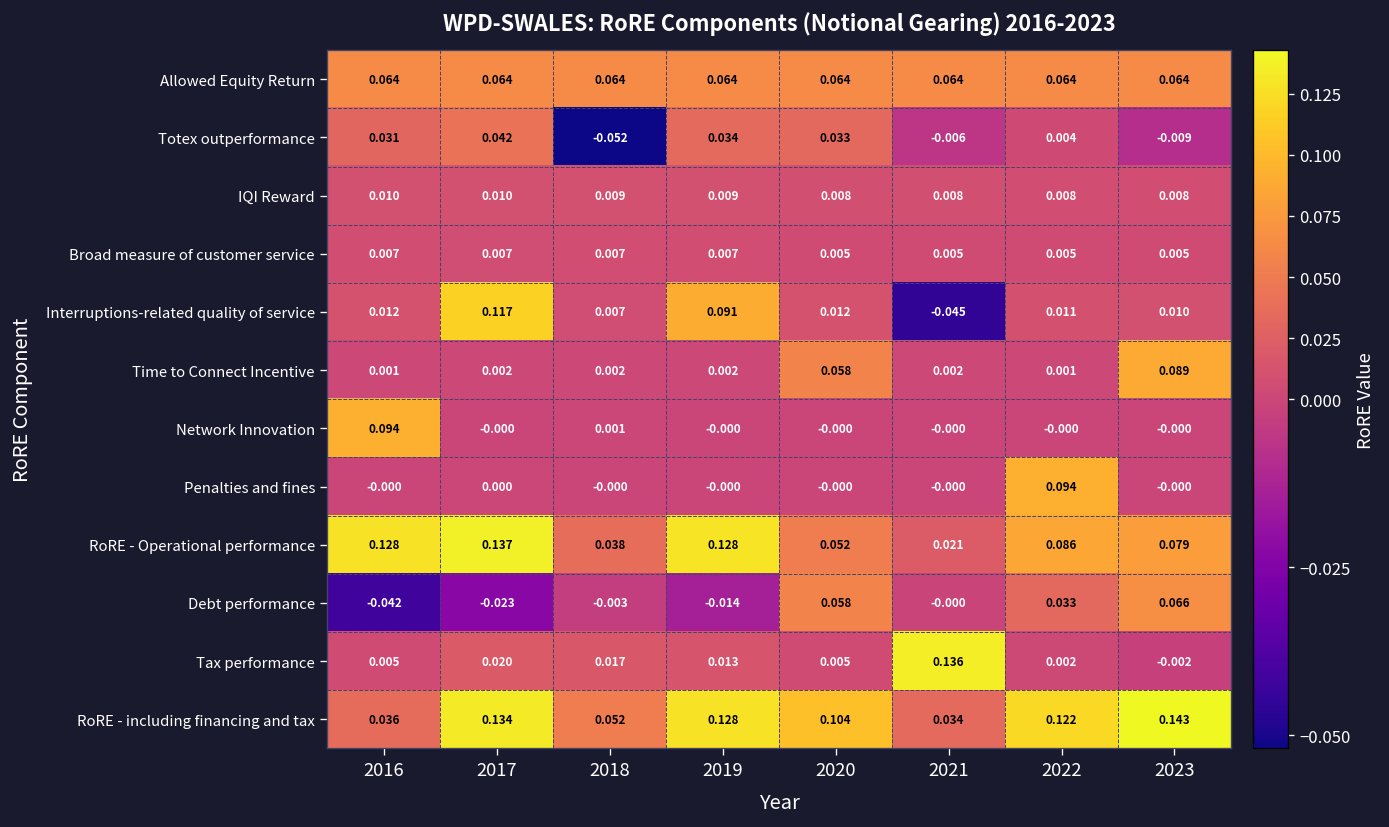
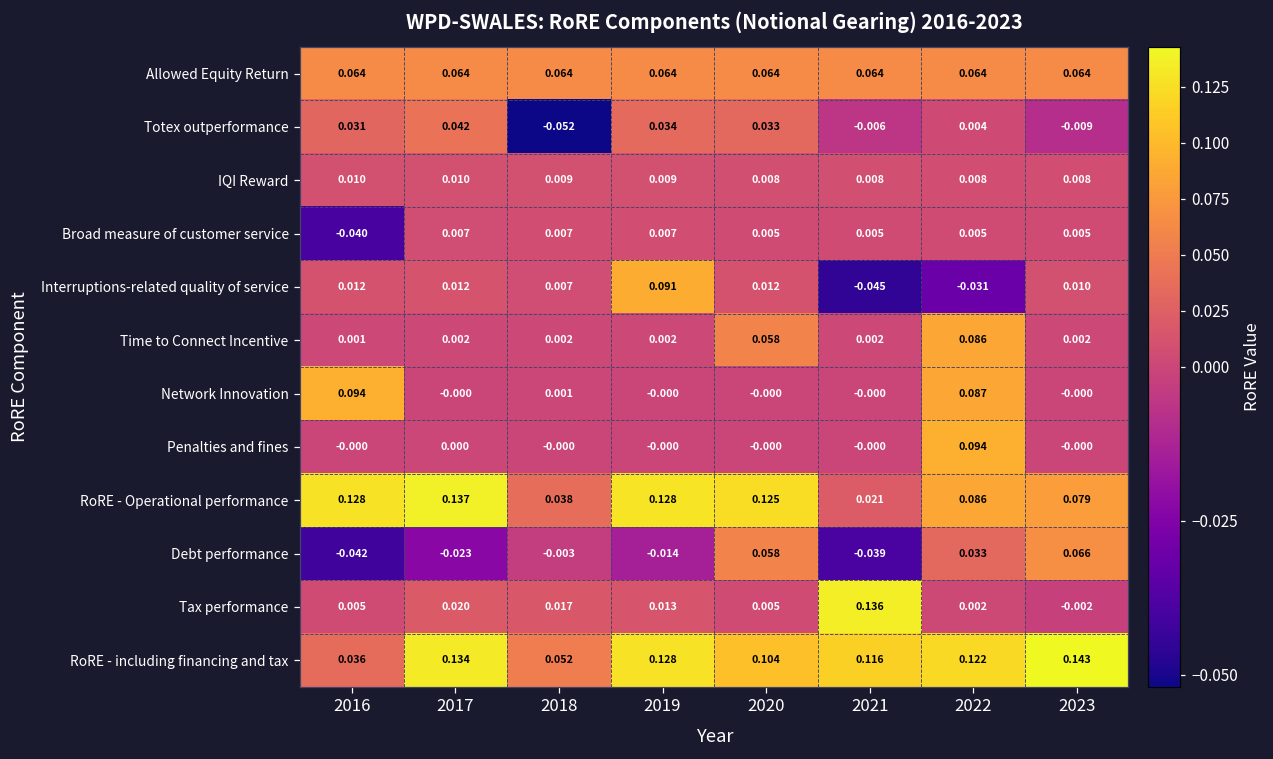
  {
    "Allowed Equity Return": {
      "2016": 0.064,
      "2017": 0.064,
      "2018": 0.064,
      "2019": 0.064,
      "2020": 0.064,
      "2021": 0.064,
      "2022": 0.064,
      "2023": 0.064
    },
    "Totex outperformance": {
      "2016": 0.031,
      "2017": 0.042,
      "2018": -0.052,
      "2019": 0.034,
      "2020": 0.033,
      "2021": -0.006,
      "2022": 0.004,
      "2023": -0.009
    },
    "IQI Reward": {
      "2016": 0.010,
      "2017": 0.010,
      "2018": 0.009,
      "2019": 0.009,
      "2020": 0.008,
      "2021": 0.008,
      "2022": 0.008,
      "2023": 0.008
    },
    "Broad measure of customer service": {
-     "2016": 0.007,
+     "2016": -0.040,
      "2017": 0.007,
      "2018": 0.007,
      "2019": 0.007,
      "2020": 0.005,
      "2021": 0.005,
      "2022": 0.005,
      "2023": 0.005
    },
    "Interruptions-related quality of service": {
      "2016": 0.012,
-     "2017": 0.117,
+     "2017": 0.012,
      "2018": 0.007,
      "2019": 0.091,
      "2020": 0.012,
      "2021": -0.045,
-     "2022": 0.011,
+     "2022": -0.031,
      "2023": 0.010
    },
    "Time to Connect Incentive": {
      "2016": 0.001,
      "2017": 0.002,
      "2018": 0.002,
      "2019": 0.002,
      "2020": 0.058,
      "2021": 0.002,
-     "2022": 0.001,
-     "2023": 0.089
+     "2022": 0.086,
+     "2023": 0.002
    },
    "Network Innovation": {
      "2016": 0.094,
      "2017": -0.000,
      "2018": 0.001,
      "2019": -0.000,
      "2020": -0.000,
      "2021": -0.000,
-     "2022": -0.000,
+     "2022": 0.087,
      "2023": -0.000
    },
    "Penalties and fines": {
      "2016": -0.000,
      "2017": 0.000,
      "2018": -0.000,
      "2019": -0.000,
      "2020": -0.000,
      "2021": -0.000,
      "2022": 0.094,
      "2023": -0.000
    },
    "RoRE - Operational performance": {
      "2016": 0.128,
      "2017": 0.137,
      "2018": 0.038,
      "2019": 0.128,
-     "2020": 0.052,
+     "2020": 0.125,
      "2021": 0.021,
      "2022": 0.086,
      "2023": 0.079
    },
    "Debt performance": {
      "2016": -0.042,
      "2017": -0.023,
      "2018": -0.003,
      "2019": -0.014,
      "2020": 0.058,
-     "2021": -0.000,
+     "2021": -0.039,
      "2022": 0.033,
      "2023": 0.066
    },
    "Tax performance": {
      "2016": 0.005,
      "2017": 0.020,
      "2018": 0.017,
      "2019": 0.013,
      "2020": 0.005,
      "2021": 0.136,
      "2022": 0.002,
      "2023": -0.002
    },
    "RoRE - including financing and tax": {
      "2016": 0.036,
      "2017": 0.134,
      "2018": 0.052,
      "2019": 0.128,
      "2020": 0.104,
-     "2021": 0.034,
+     "2021": 0.116,
      "2022": 0.122,
      "2023": 0.143
    }
  }
